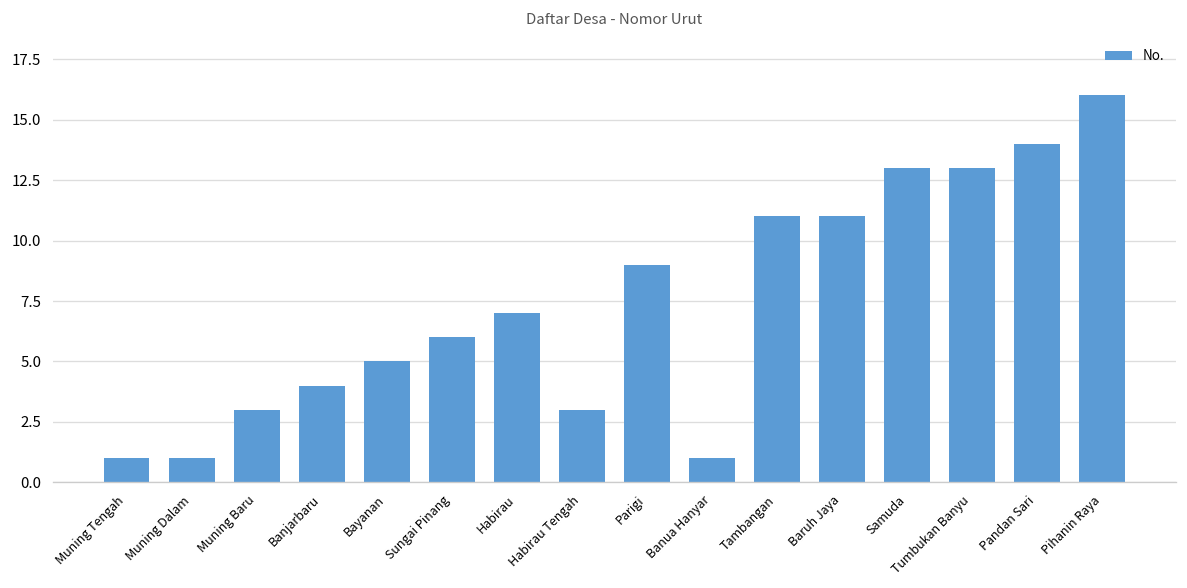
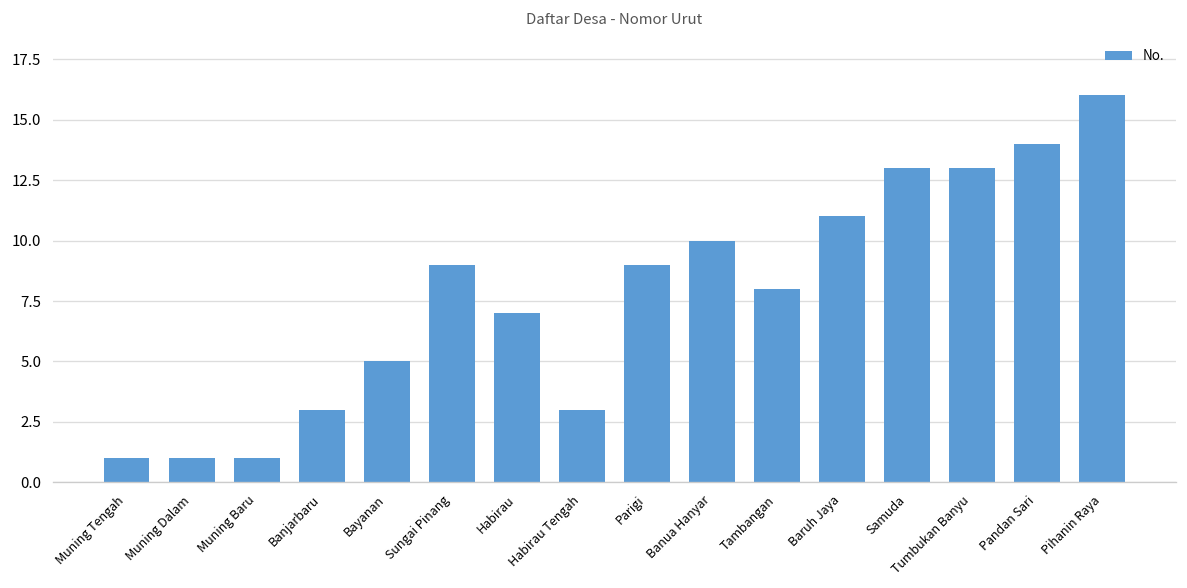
  {
    "Muning Tengah": 1,
    "Muning Dalam": 1,
-   "Muning Baru": 3,
-   "Banjarbaru": 4,
+   "Muning Baru": 1,
+   "Banjarbaru": 3,
    "Bayanan": 5,
-   "Sungai Pinang": 6,
+   "Sungai Pinang": 9,
    "Habirau": 7,
    "Habirau Tengah": 3,
    "Parigi": 9,
-   "Banua Hanyar": 1,
-   "Tambangan": 11,
+   "Banua Hanyar": 10,
+   "Tambangan": 8,
    "Baruh Jaya": 11,
    "Samuda": 13,
    "Tumbukan Banyu": 13,
    "Pandan Sari": 14,
    "Pihanin Raya": 16
  }
